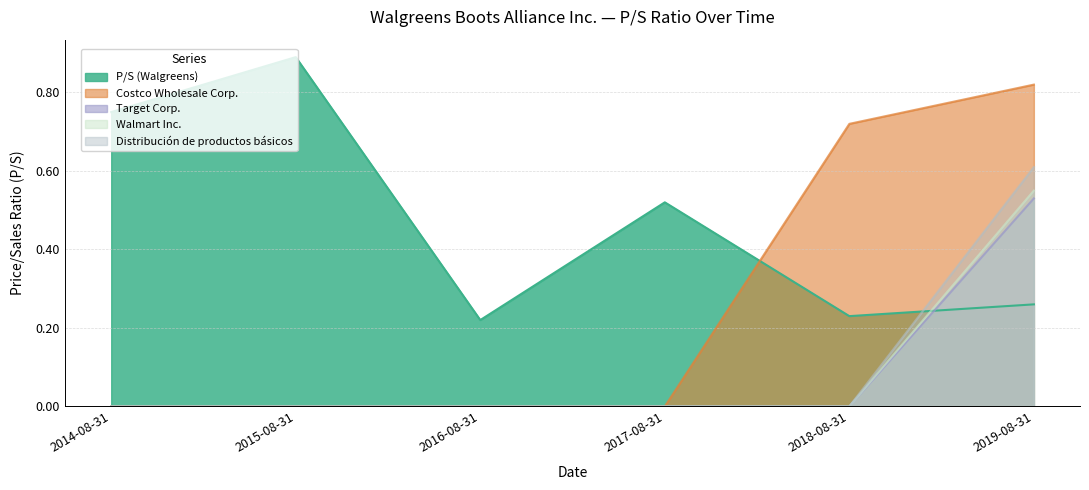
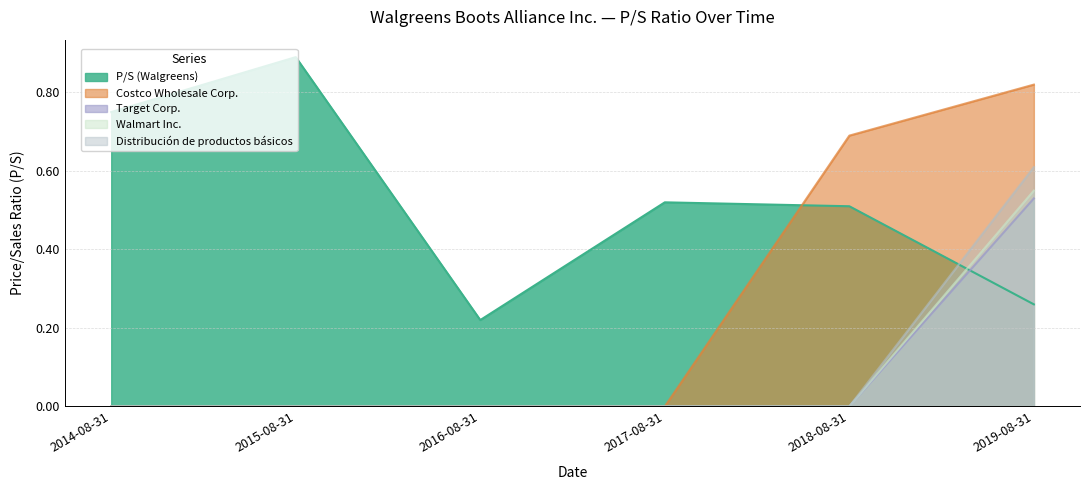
  {
    "P/S (Walgreens)": {
      "2016-08-31": 0.22,
      "2017-08-31": 0.52,
-     "2018-08-31": 0.23,
+     "2018-08-31": 0.51,
      "2019-08-31": 0.26
    },
    "Costco Wholesale Corp.": {
-     "2018-08-31": 0.72,
+     "2018-08-31": 0.69,
      "2019-08-31": 0.82
    }
  }
